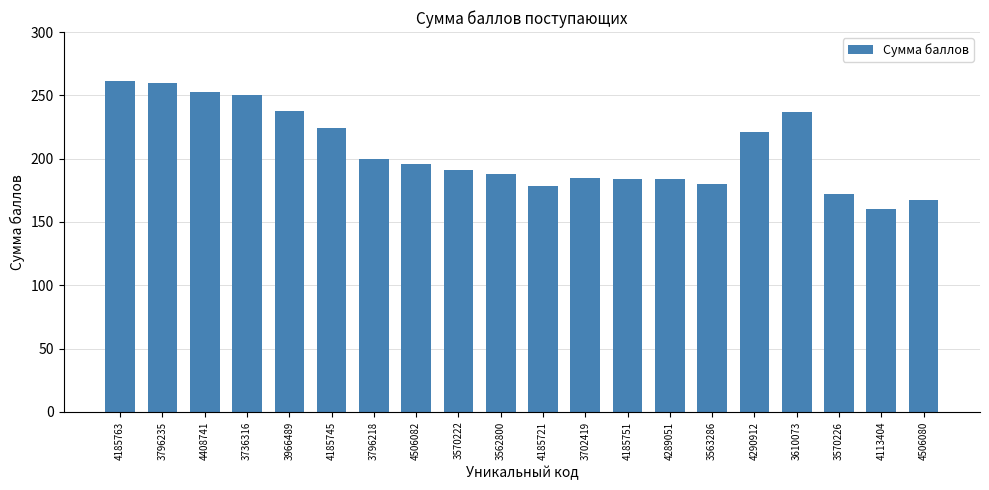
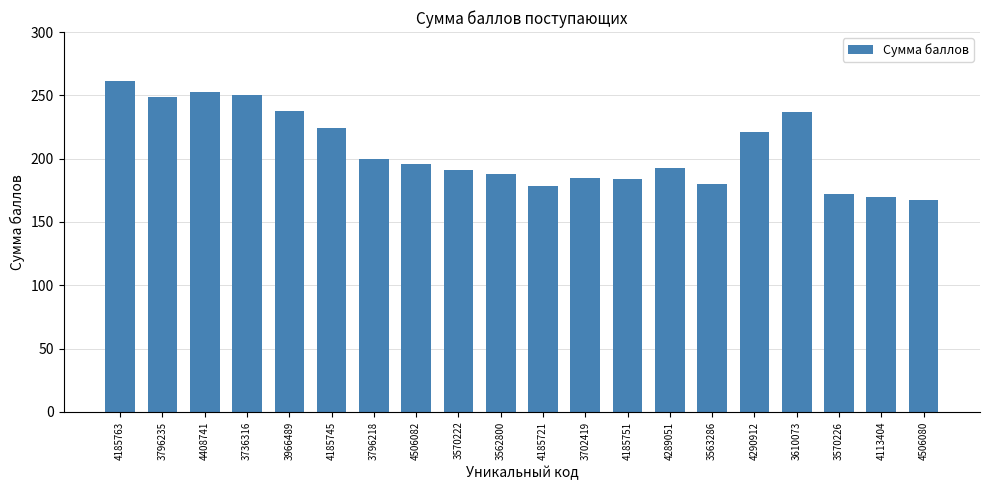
  {
    "4185763": 261,
-   "3796235": 260,
+   "3796235": 249,
    "4408741": 253,
    "3736316": 250,
    "3966489": 238,
    "4185745": 224,
    "3796218": 200,
    "4506082": 196,
    "3570222": 191,
    "3562800": 188,
    "4185721": 178,
    "3702419": 185,
    "4185751": 184,
-   "4289051": 184,
+   "4289051": 193,
    "3563286": 180,
    "4290912": 221,
    "3610073": 237,
    "3570226": 172,
-   "4113404": 160,
+   "4113404": 170,
    "4506080": 167
  }
